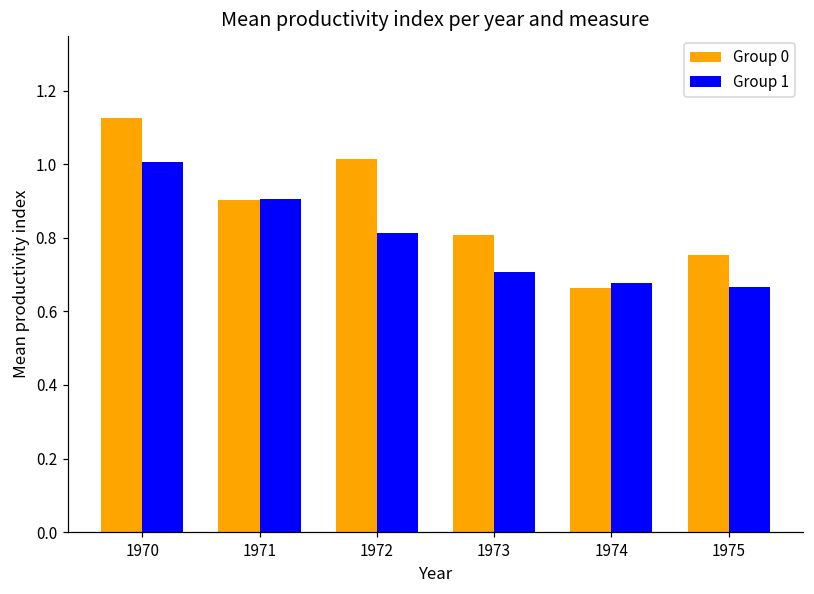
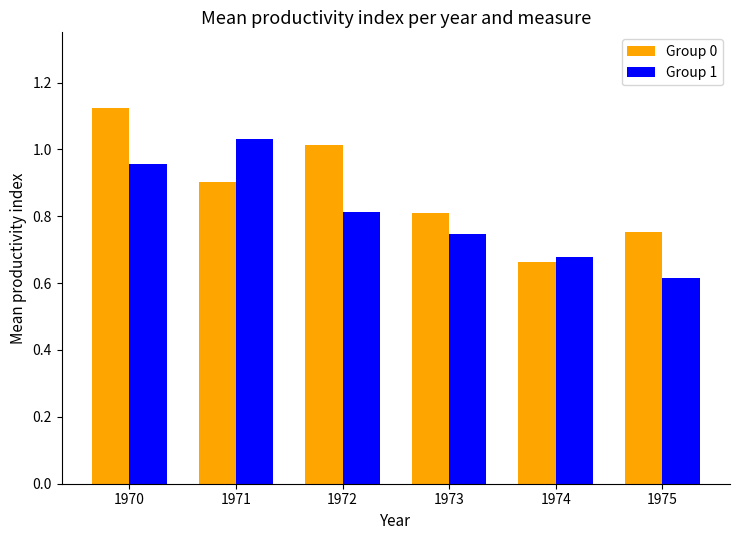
  {
    "Group 0": {
      "1970": 1.13,
      "1971": 0.90,
      "1972": 1.01,
      "1973": 0.81,
      "1974": 0.66,
      "1975": 0.75
    },
    "Group 1": {
-     "1970": 1.01,
-     "1971": 0.91,
+     "1970": 0.96,
+     "1971": 1.03,
      "1972": 0.81,
-     "1973": 0.71,
+     "1973": 0.75,
      "1974": 0.68,
-     "1975": 0.67
+     "1975": 0.62
    }
  }
